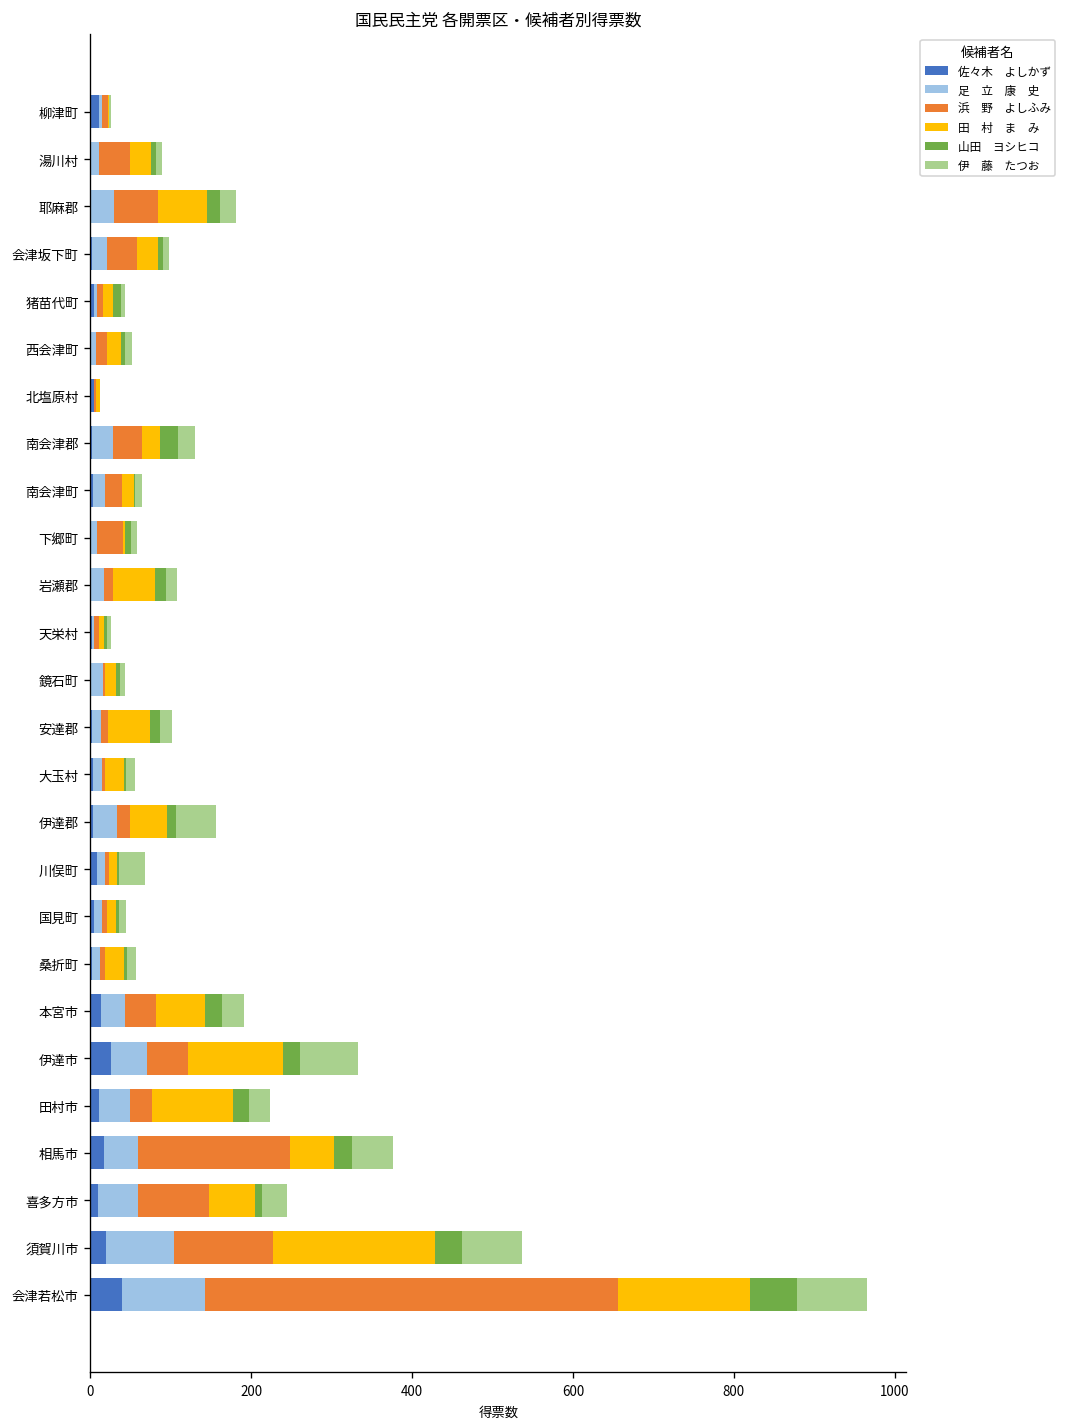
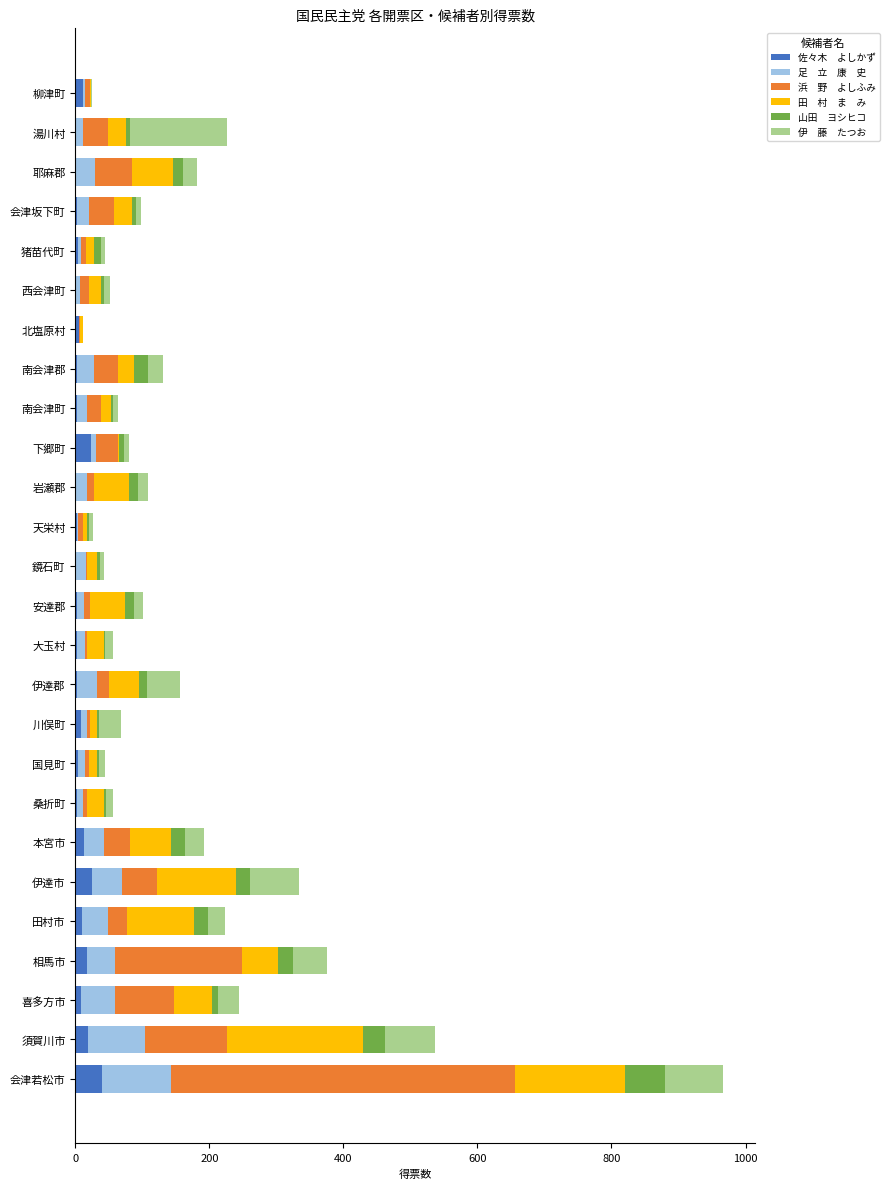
  {
    "佐々木 よしかず": {
      "柳津町": 10,
      "湯川村": 0,
      "耶麻郡": 0,
      "猪苗代町": 0,
      "西会津町": 0,
      "北塩原村": 10,
-     "下郷町": 0,
+     "下郷町": 20,
      "岩瀬郡": 0,
      "川俣町": 10,
      "国見町": 0,
      "本宮市": 10,
      "伊達市": 30,
      "田村市": 10,
      "相馬市": 20,
      "喜多方市": 10,
      "須賀川市": 20,
      "会津若松市": 40
    },
    "足 立 康 史": {
      "湯川村": 10,
      "耶麻郡": 30,
      "会津坂下町": 20,
      "猪苗代町": 0,
      "西会津町": 10,
      "北塩原村": 0,
      "南会津郡": 30,
      "南会津町": 10,
      "下郷町": 10,
      "岩瀬郡": 20,
      "鏡石町": 20,
      "安達郡": 10,
      "大玉村": 10,
      "伊達郡": 30,
      "川俣町": 10,
      "国見町": 10,
      "桑折町": 10,
      "本宮市": 30,
      "伊達市": 50,
      "田村市": 40,
      "相馬市": 40,
      "喜多方市": 50,
      "須賀川市": 80,
      "会津若松市": 100
    },
    "浜 野 よしふみ": {
      "柳津町": 10,
      "湯川村": 40,
      "耶麻郡": 60,
      "会津坂下町": 40,
      "猪苗代町": 10,
      "西会津町": 10,
      "南会津郡": 40,
      "南会津町": 20,
      "下郷町": 30,
      "岩瀬郡": 10,
      "天栄村": 10,
      "安達郡": 10,
      "大玉村": 0,
      "伊達郡": 20,
      "川俣町": 10,
      "国見町": 10,
      "桑折町": 10,
      "本宮市": 40,
      "伊達市": 50,
      "田村市": 30,
      "相馬市": 190,
      "喜多方市": 90,
      "須賀川市": 120,
      "会津若松市": 510
    },
    "田 村 ま み": {
      "湯川村": 30,
      "耶麻郡": 60,
      "会津坂下町": 30,
      "猪苗代町": 10,
      "西会津町": 20,
      "北塩原村": 10,
      "南会津郡": 20,
      "南会津町": 20,
      "岩瀬郡": 50,
      "天栄村": 10,
      "鏡石町": 10,
      "安達郡": 50,
      "大玉村": 20,
      "伊達郡": 50,
      "川俣町": 10,
      "国見町": 10,
      "桑折町": 20,
      "本宮市": 60,
      "伊達市": 120,
      "田村市": 100,
      "相馬市": 50,
      "喜多方市": 60,
      "須賀川市": 200,
      "会津若松市": 160
    },
    "山田 ヨシヒコ": {
      "柳津町": 0,
      "湯川村": 10,
      "耶麻郡": 20,
      "会津坂下町": 10,
      "猪苗代町": 10,
      "西会津町": 10,
      "北塩原村": 0,
      "南会津郡": 20,
      "下郷町": 10,
      "岩瀬郡": 10,
      "鏡石町": 10,
      "安達郡": 10,
      "伊達郡": 10,
      "国見町": 0,
      "桑折町": 0,
      "本宮市": 20,
      "伊達市": 20,
      "田村市": 20,
      "相馬市": 20,
      "喜多方市": 10,
      "須賀川市": 30,
      "会津若松市": 60
    },
    "伊 藤 たつお": {
-     "湯川村": 10,
+     "湯川村": 150,
      "耶麻郡": 20,
      "会津坂下町": 10,
      "猪苗代町": 10,
      "西会津町": 10,
      "北塩原村": 0,
      "南会津郡": 20,
      "南会津町": 10,
      "下郷町": 10,
      "岩瀬郡": 10,
      "天栄村": 10,
      "鏡石町": 10,
      "安達郡": 10,
      "大玉村": 10,
      "伊達郡": 50,
      "川俣町": 30,
      "国見町": 10,
      "桑折町": 10,
      "本宮市": 30,
      "伊達市": 70,
      "田村市": 30,
      "相馬市": 50,
      "喜多方市": 30,
      "須賀川市": 70,
      "会津若松市": 90
    }
  }
